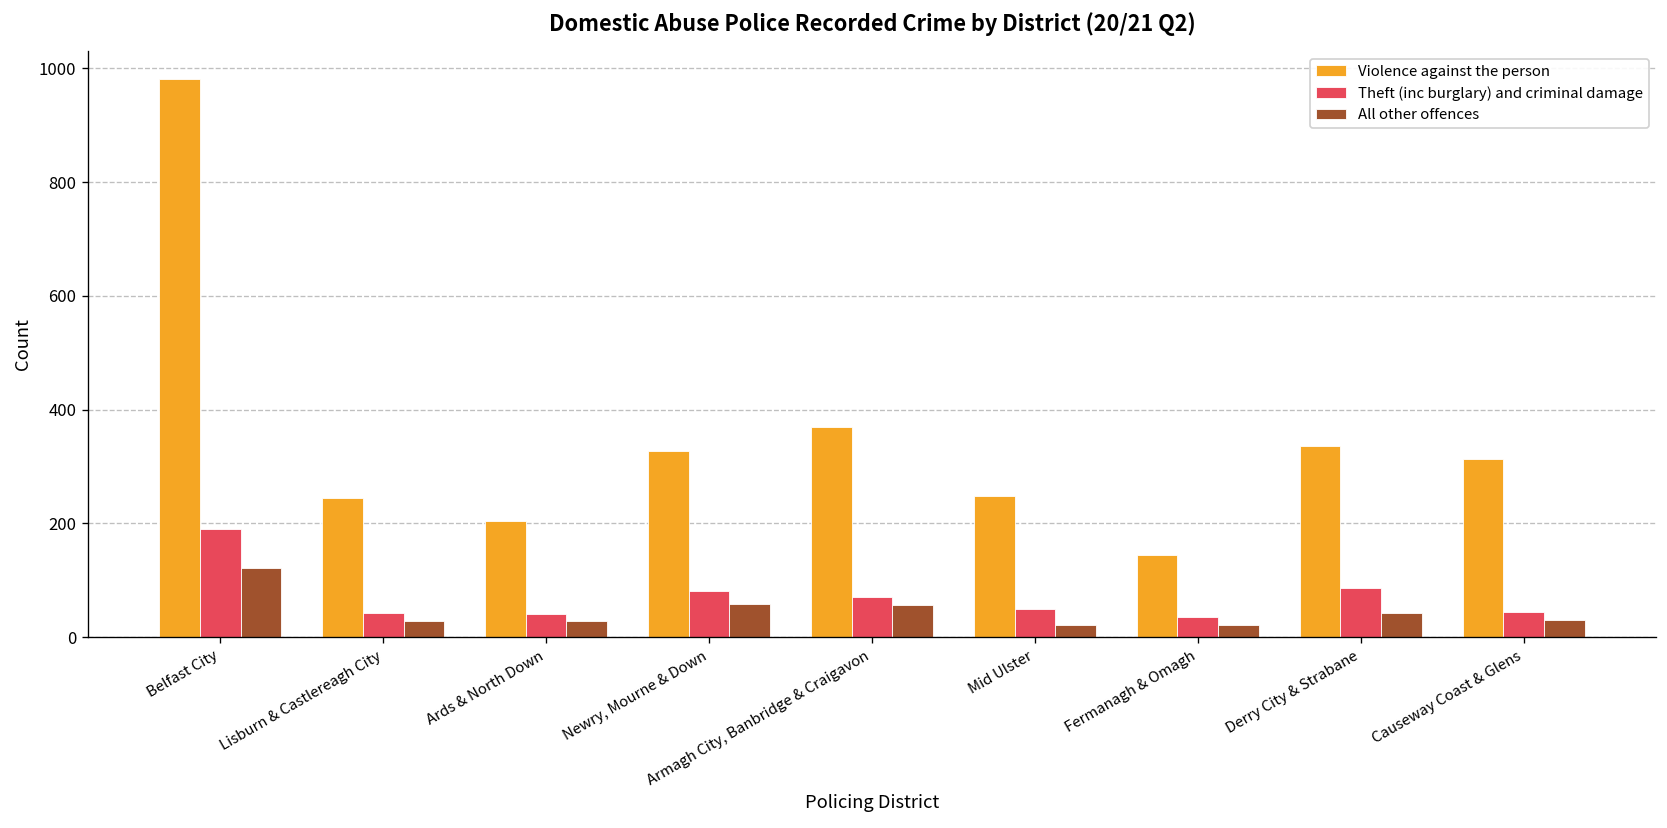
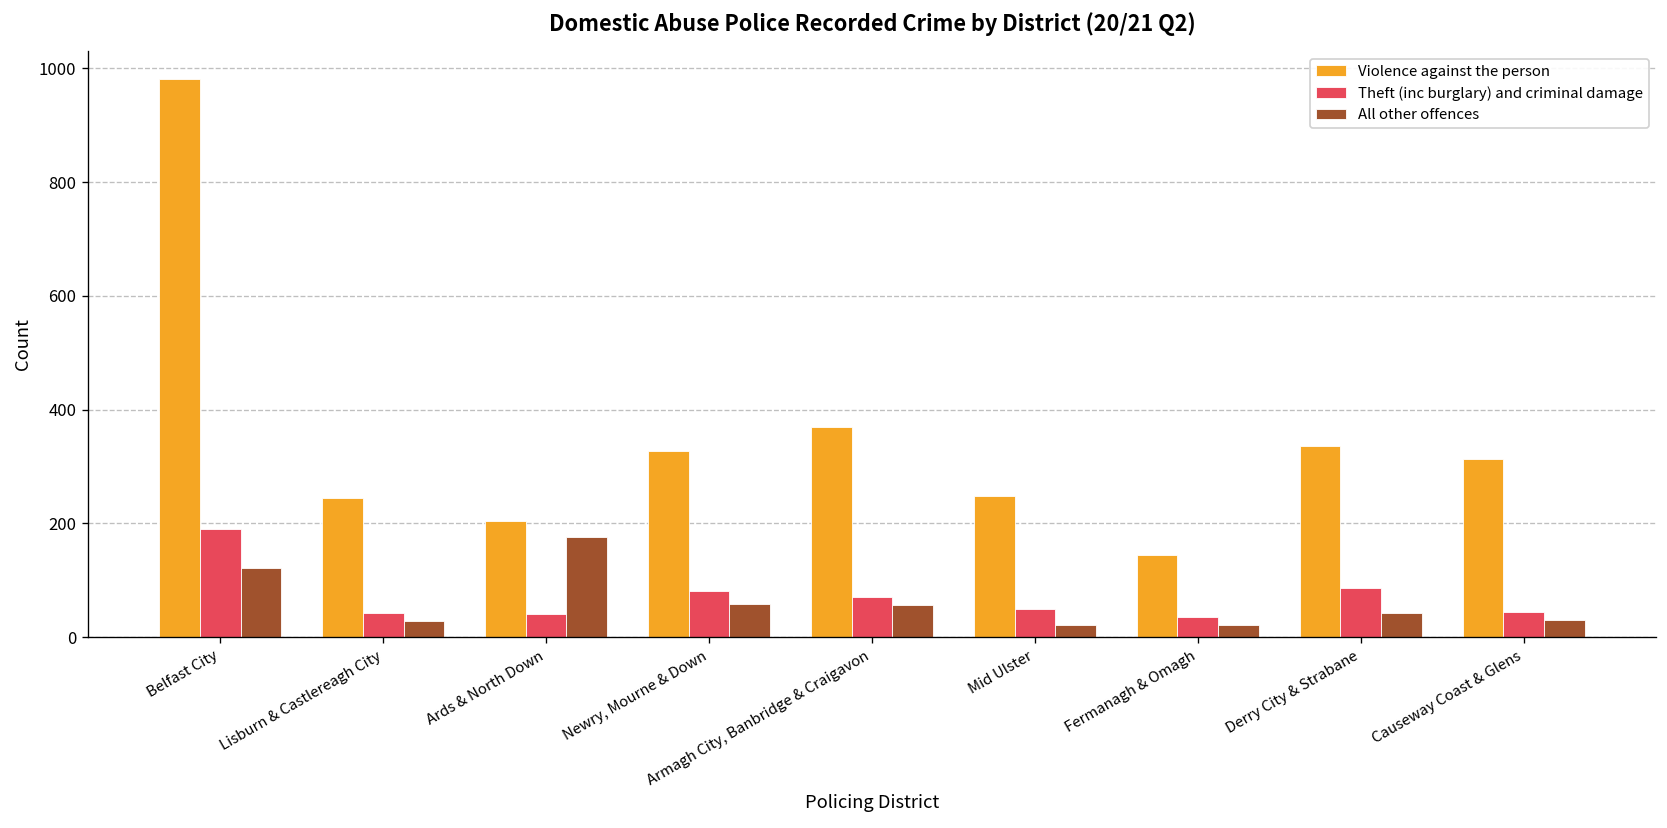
  {
    "Violence against the person": {
      "Belfast City": 980,
      "Lisburn & Castlereagh City": 250,
      "Ards & North Down": 210,
      "Newry, Mourne & Down": 330,
      "Armagh City, Banbridge & Craigavon": 370,
      "Mid Ulster": 250,
      "Fermanagh & Omagh": 140,
      "Derry City & Strabane": 340,
      "Causeway Coast & Glens": 310
    },
    "Theft (inc burglary) and criminal damage": {
      "Belfast City": 190,
      "Lisburn & Castlereagh City": 40,
      "Ards & North Down": 40,
      "Newry, Mourne & Down": 80,
      "Armagh City, Banbridge & Craigavon": 70,
      "Mid Ulster": 50,
      "Fermanagh & Omagh": 40,
      "Derry City & Strabane": 90,
      "Causeway Coast & Glens": 50
    },
    "All other offences": {
      "Belfast City": 120,
      "Lisburn & Castlereagh City": 30,
-     "Ards & North Down": 30,
+     "Ards & North Down": 180,
      "Newry, Mourne & Down": 60,
      "Armagh City, Banbridge & Craigavon": 60,
      "Mid Ulster": 20,
      "Fermanagh & Omagh": 20,
      "Derry City & Strabane": 40,
      "Causeway Coast & Glens": 30
    }
  }
